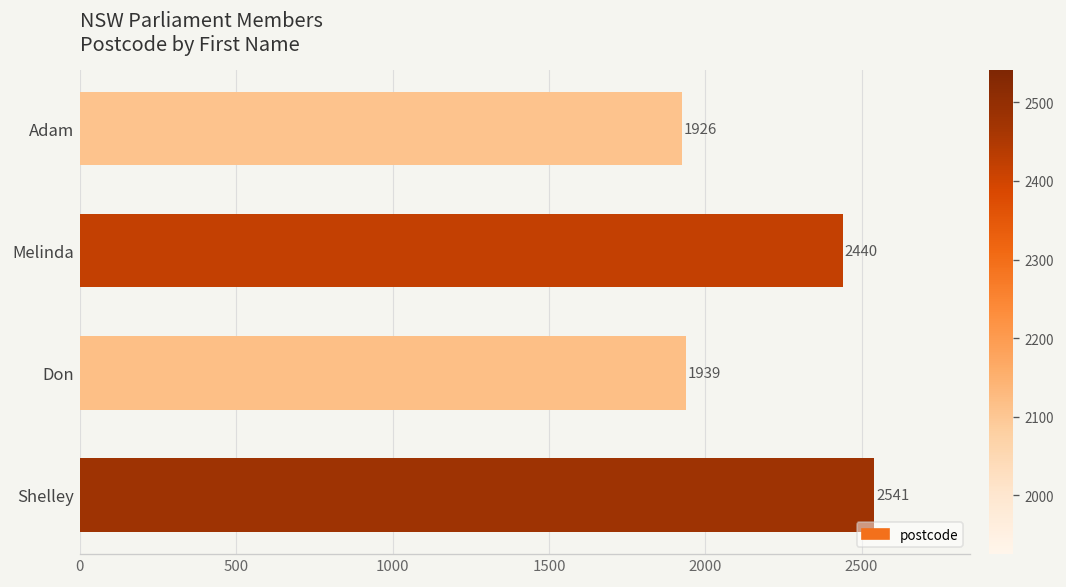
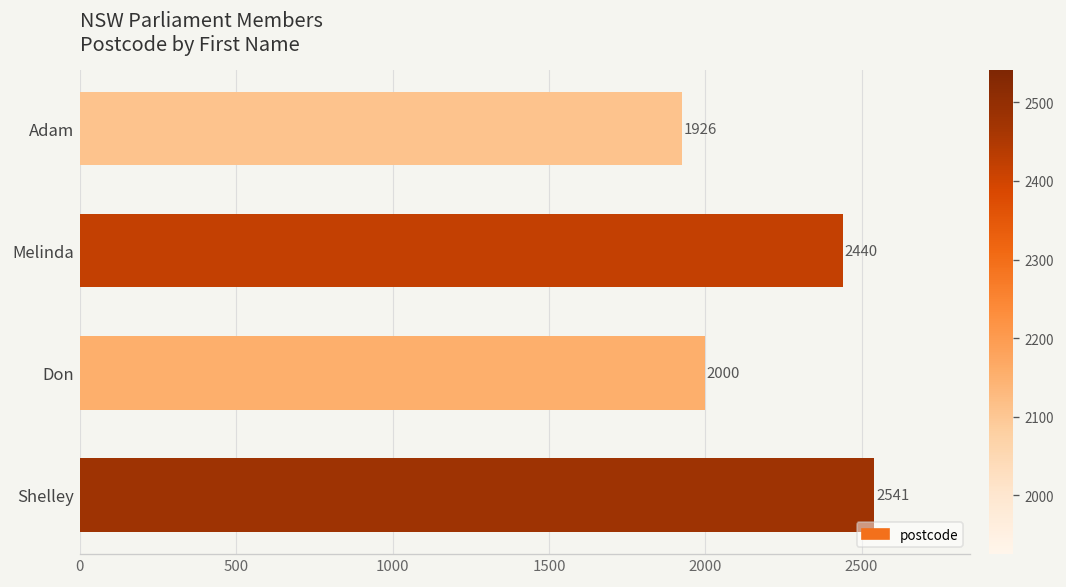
  {
    "Adam": 1926,
    "Melinda": 2440,
-   "Don": 1939,
+   "Don": 2000,
    "Shelley": 2541
  }
